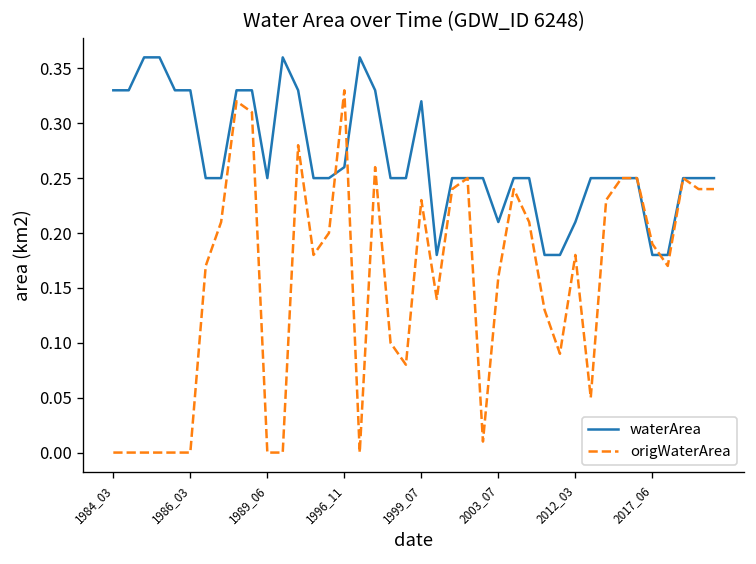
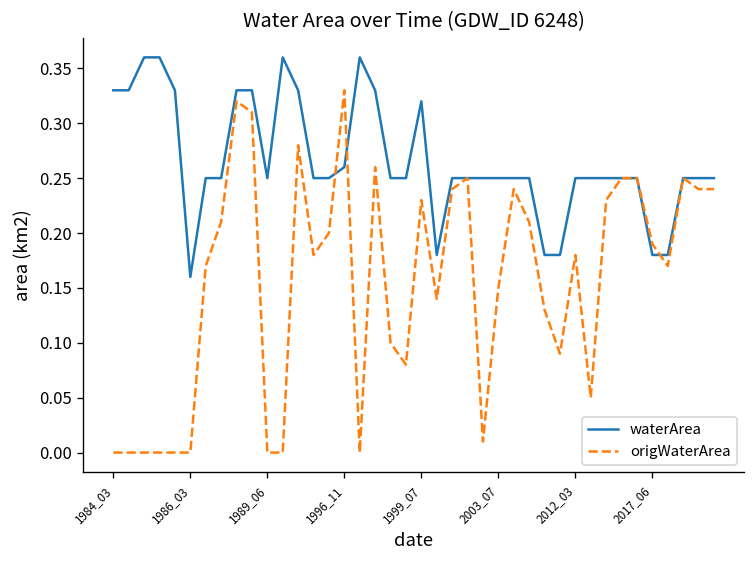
  {
    "waterArea": {
      "1984_03": 0.33,
-     "1986_03": 0.33,
+     "1986_03": 0.16,
      "1989_06": 0.25,
      "1996_11": 0.26,
      "1999_07": 0.32,
-     "2003_07": 0.21,
-     "2012_03": 0.21,
+     "2003_07": 0.25,
+     "2012_03": 0.25,
      "2017_06": 0.18
    },
    "origWaterArea": {
      "1984_03": 0.00,
      "1986_03": 0.00,
      "1989_06": 0.00,
      "1996_11": 0.33,
      "1999_07": 0.23,
-     "2003_07": 0.16,
+     "2003_07": 0.15,
      "2012_03": 0.18,
      "2017_06": 0.19
    }
  }
